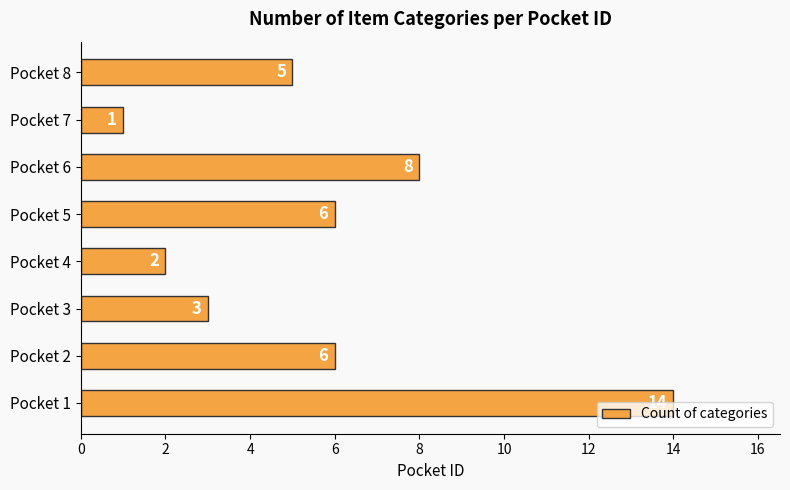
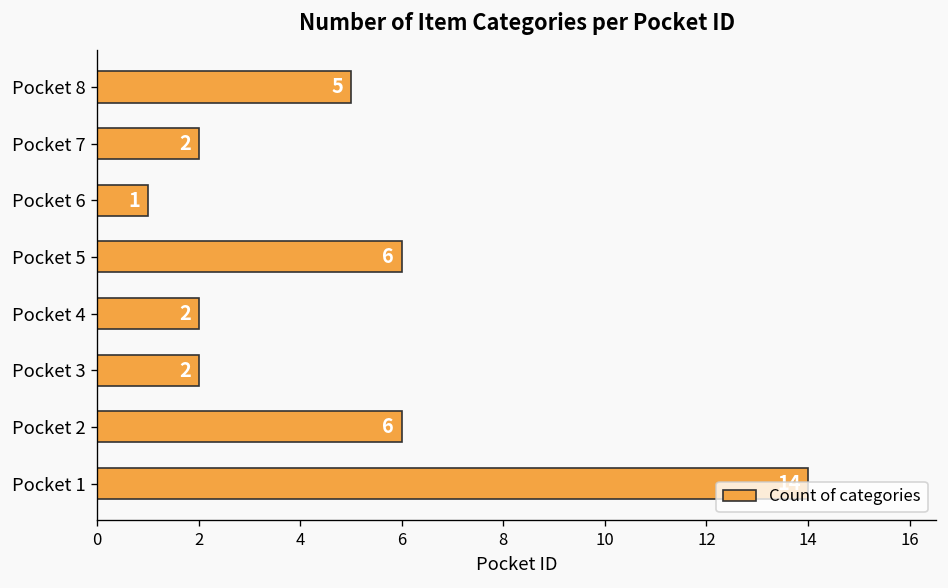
  {
    "Pocket 8": 5,
-   "Pocket 7": 1,
-   "Pocket 6": 8,
+   "Pocket 7": 2,
+   "Pocket 6": 1,
    "Pocket 5": 6,
    "Pocket 4": 2,
-   "Pocket 3": 3,
+   "Pocket 3": 2,
    "Pocket 2": 6
  }
